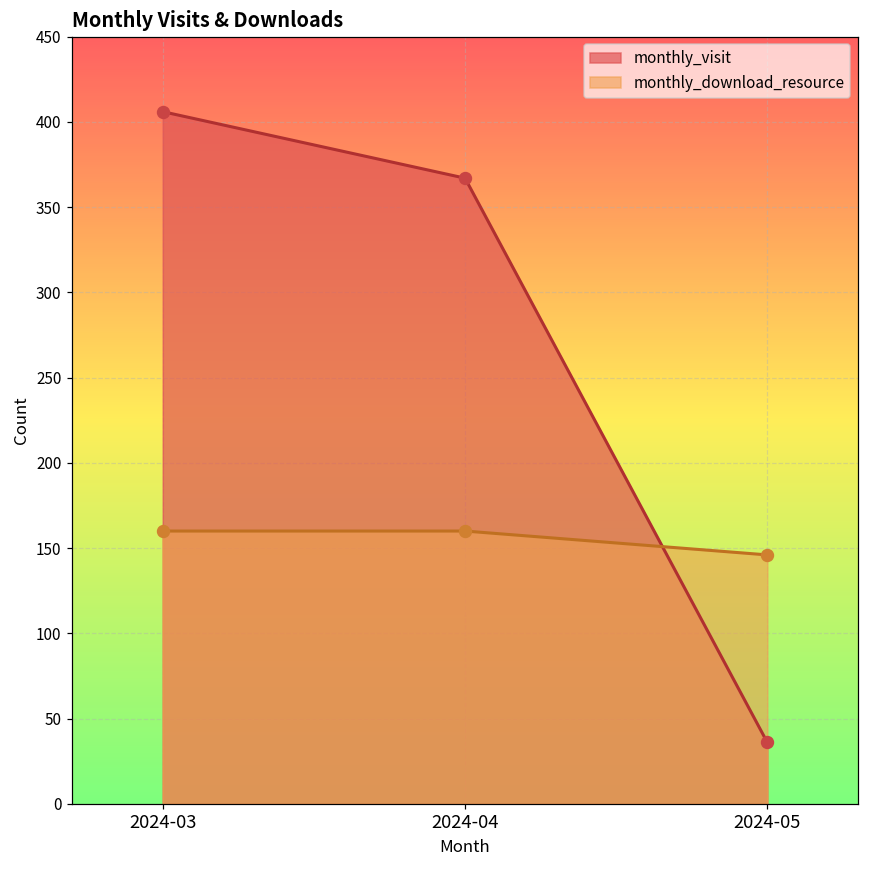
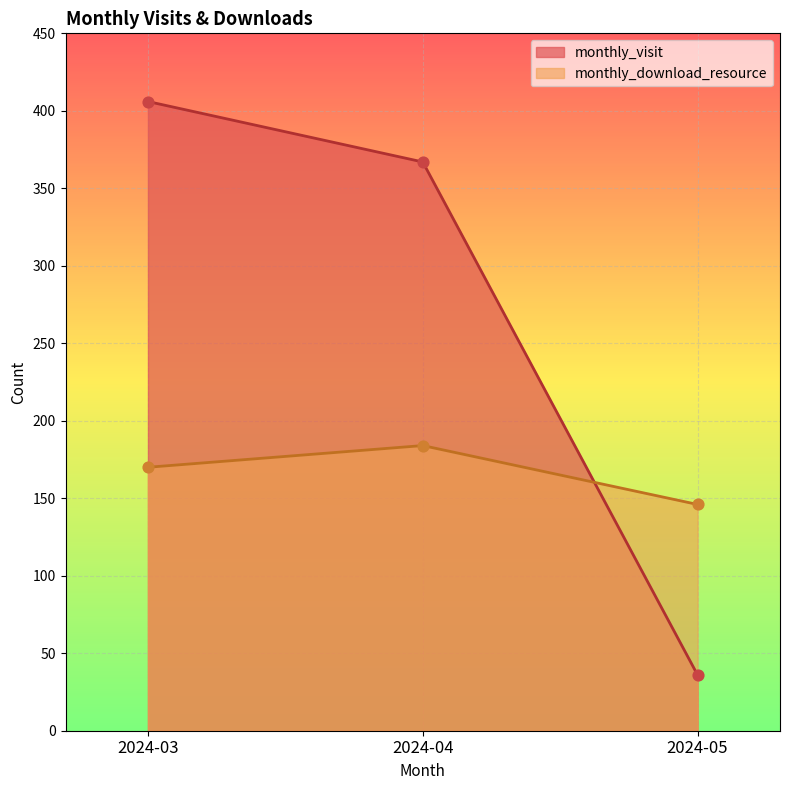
  {
    "monthly_visit": {
      "2024-03": 406,
      "2024-04": 367,
      "2024-05": 36
    },
    "monthly_download_resource": {
-     "2024-03": 160,
-     "2024-04": 160,
+     "2024-03": 170,
+     "2024-04": 184,
      "2024-05": 146
    }
  }
